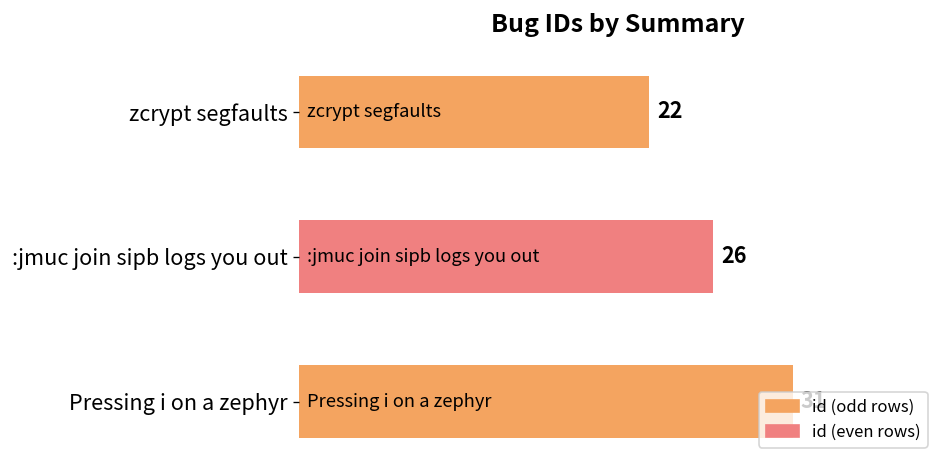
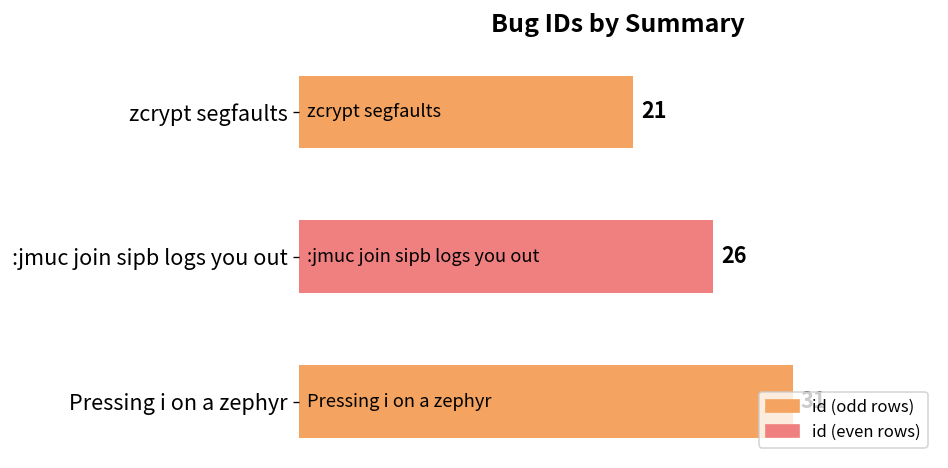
  {
-   "zcrypt segfaults": 22,
+   "zcrypt segfaults": 21,
    ":jmuc join sipb logs you out": 26
  }
